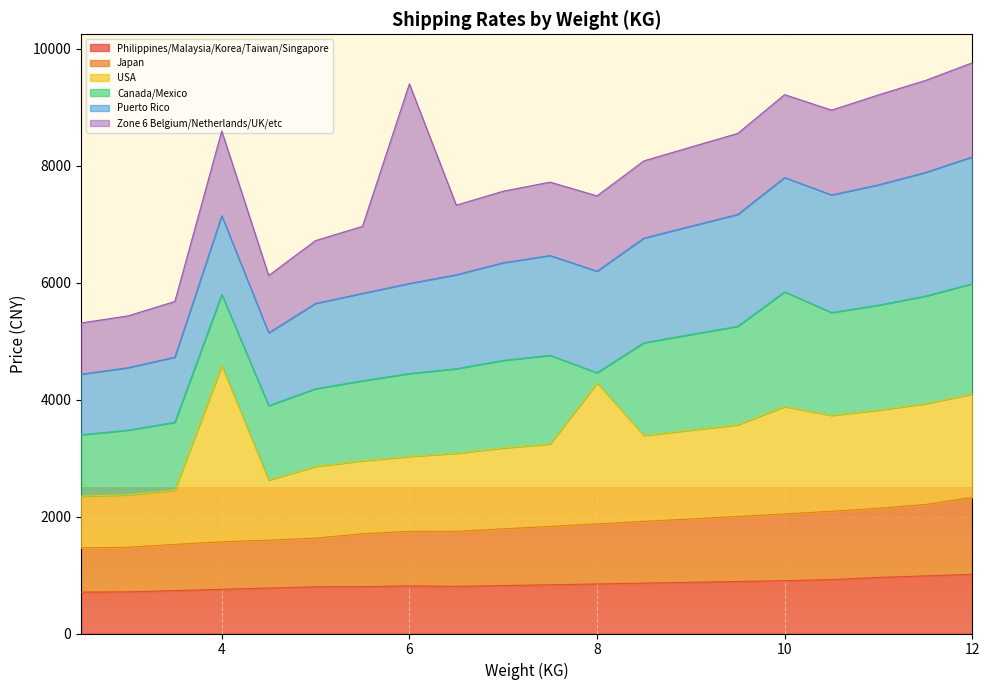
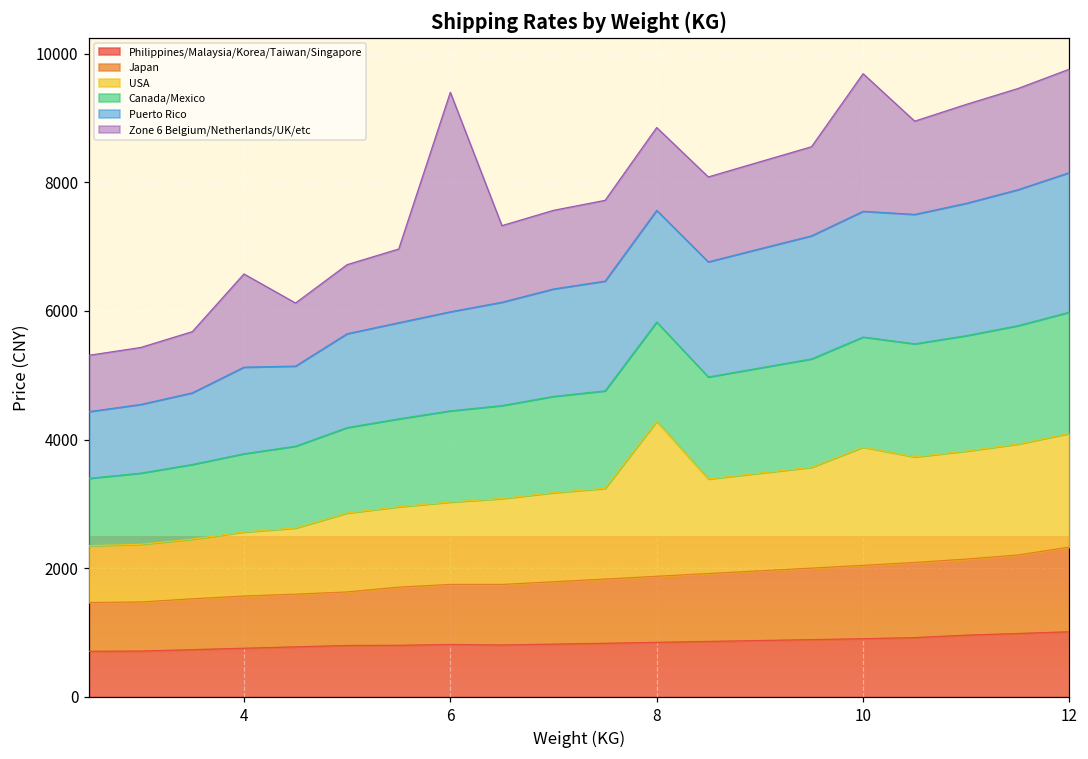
  {
    "USA": {
-     "4": 3000,
+     "4": 1000,
      "6": 1300,
      "8": 2400,
      "10": 1800,
      "12": 1800
    },
    "Canada/Mexico": {
      "4": 1200,
      "6": 1400,
-     "8": 200,
-     "10": 2000,
+     "8": 1500,
+     "10": 1700,
      "12": 1900
    },
    "Puerto Rico": {
      "4": 1300,
      "6": 1500,
      "8": 1700,
      "10": 2000,
      "12": 2200
    },
    "Zone 6 Belgium/Netherlands/UK/etc": {
      "6": 3400,
      "8": 1300,
-     "10": 1400,
+     "10": 2100,
      "12": 1600
    }
  }
